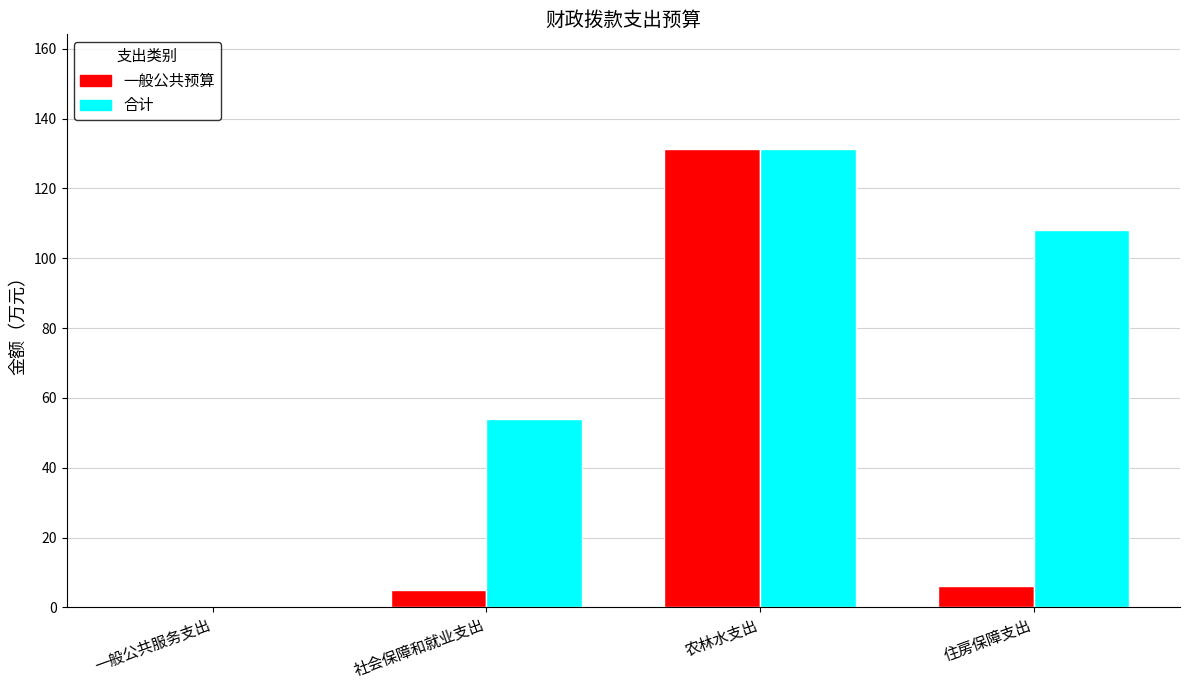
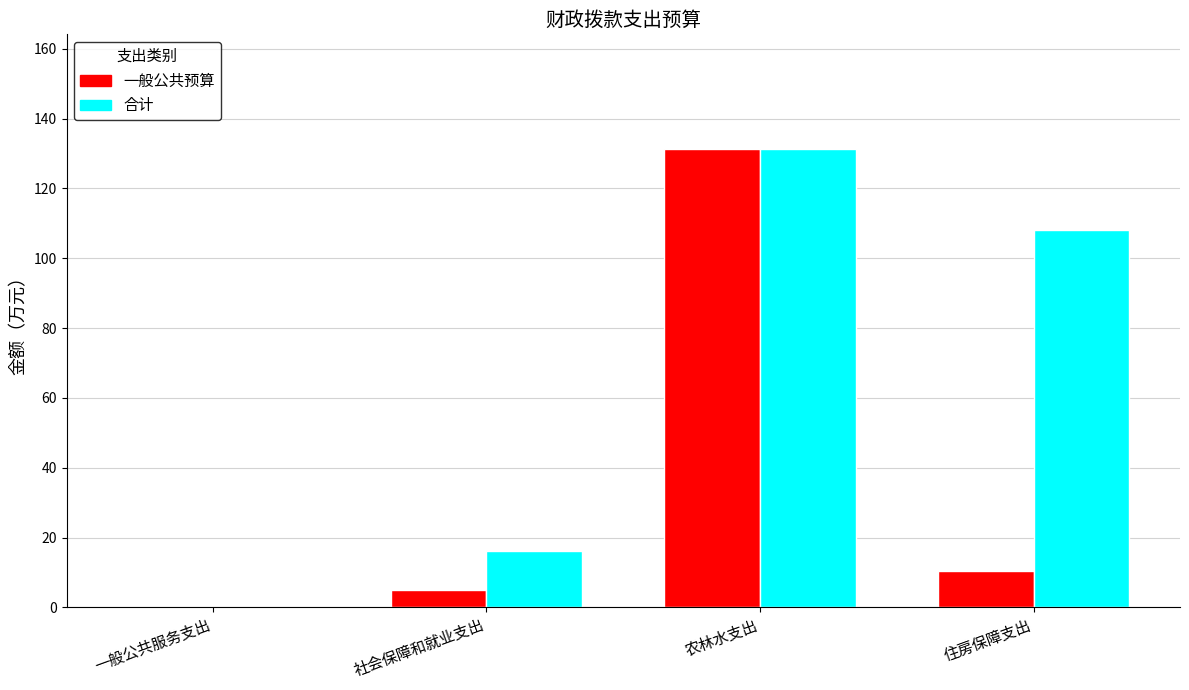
  {
    "一般公共预算": {
      "一般公共服务支出": 0,
      "社会保障和就业支出": 5,
      "农林水支出": 131,
-     "住房保障支出": 6
+     "住房保障支出": 10
    },
    "合计": {
      "一般公共服务支出": 0,
-     "社会保障和就业支出": 54,
+     "社会保障和就业支出": 16,
      "农林水支出": 131,
      "住房保障支出": 108
    }
  }
